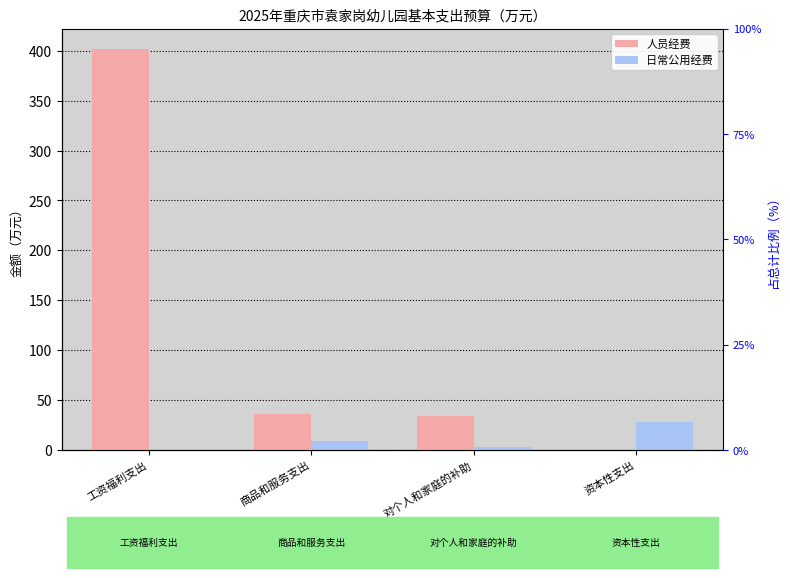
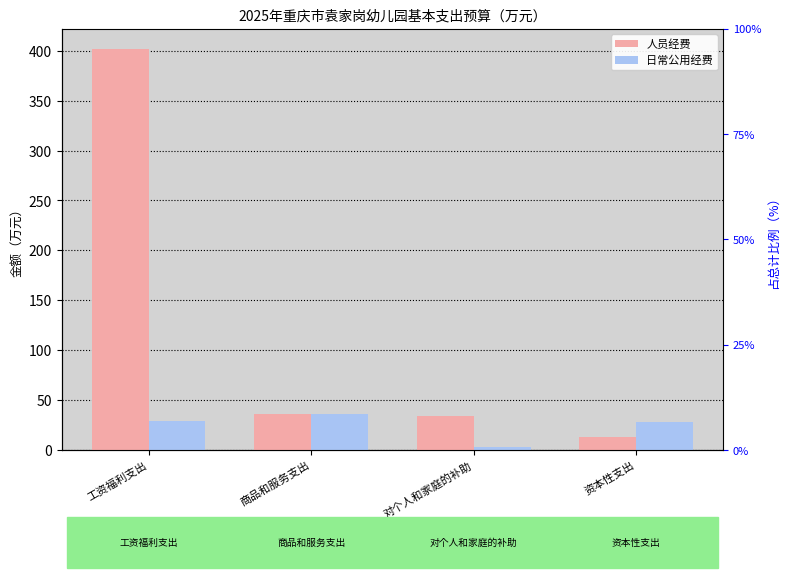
  {
    "人员经费": {
      "工资福利支出": 400,
      "商品和服务支出": 40,
      "对个人和家庭的补助": 30,
-     "资本性支出": 0
+     "资本性支出": 10
    },
    "日常公用经费": {
-     "工资福利支出": 0,
-     "商品和服务支出": 10,
+     "工资福利支出": 30,
+     "商品和服务支出": 40,
      "对个人和家庭的补助": 0,
      "资本性支出": 30
    }
  }
